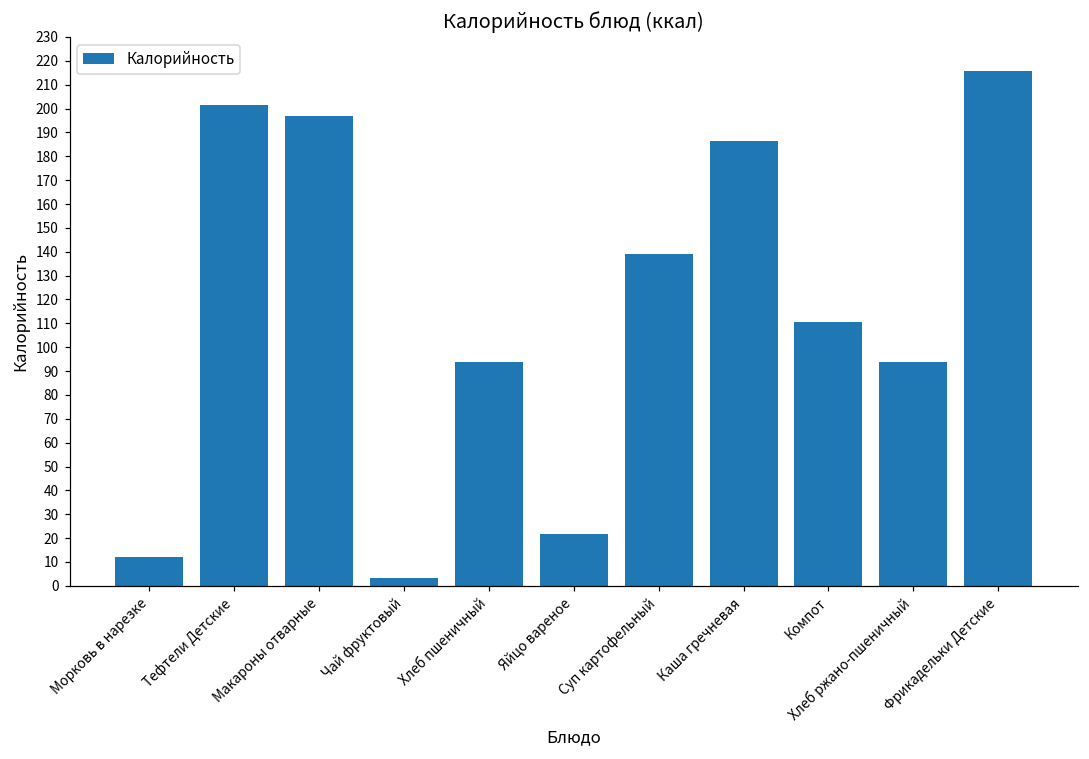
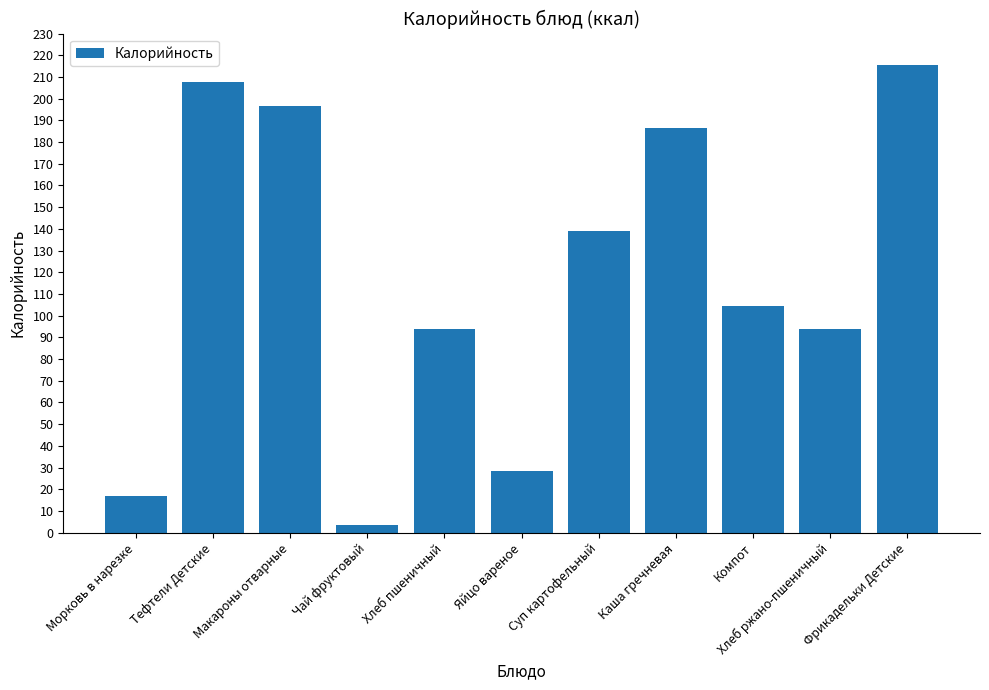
  {
-   "Морковь в нарезке": 12,
-   "Тефтели Детские": 202,
+   "Морковь в нарезке": 17,
+   "Тефтели Детские": 208,
    "Макароны отварные": 197,
    "Чай фруктовый": 3,
    "Хлеб пшеничный": 94,
-   "Яйцо вареное": 22,
+   "Яйцо вареное": 28,
    "Суп картофельный": 139,
    "Каша гречневая": 186,
-   "Компот": 111,
+   "Компот": 104,
    "Хлеб ржано-пшеничный": 94,
    "Фрикадельки Детские": 216
  }
